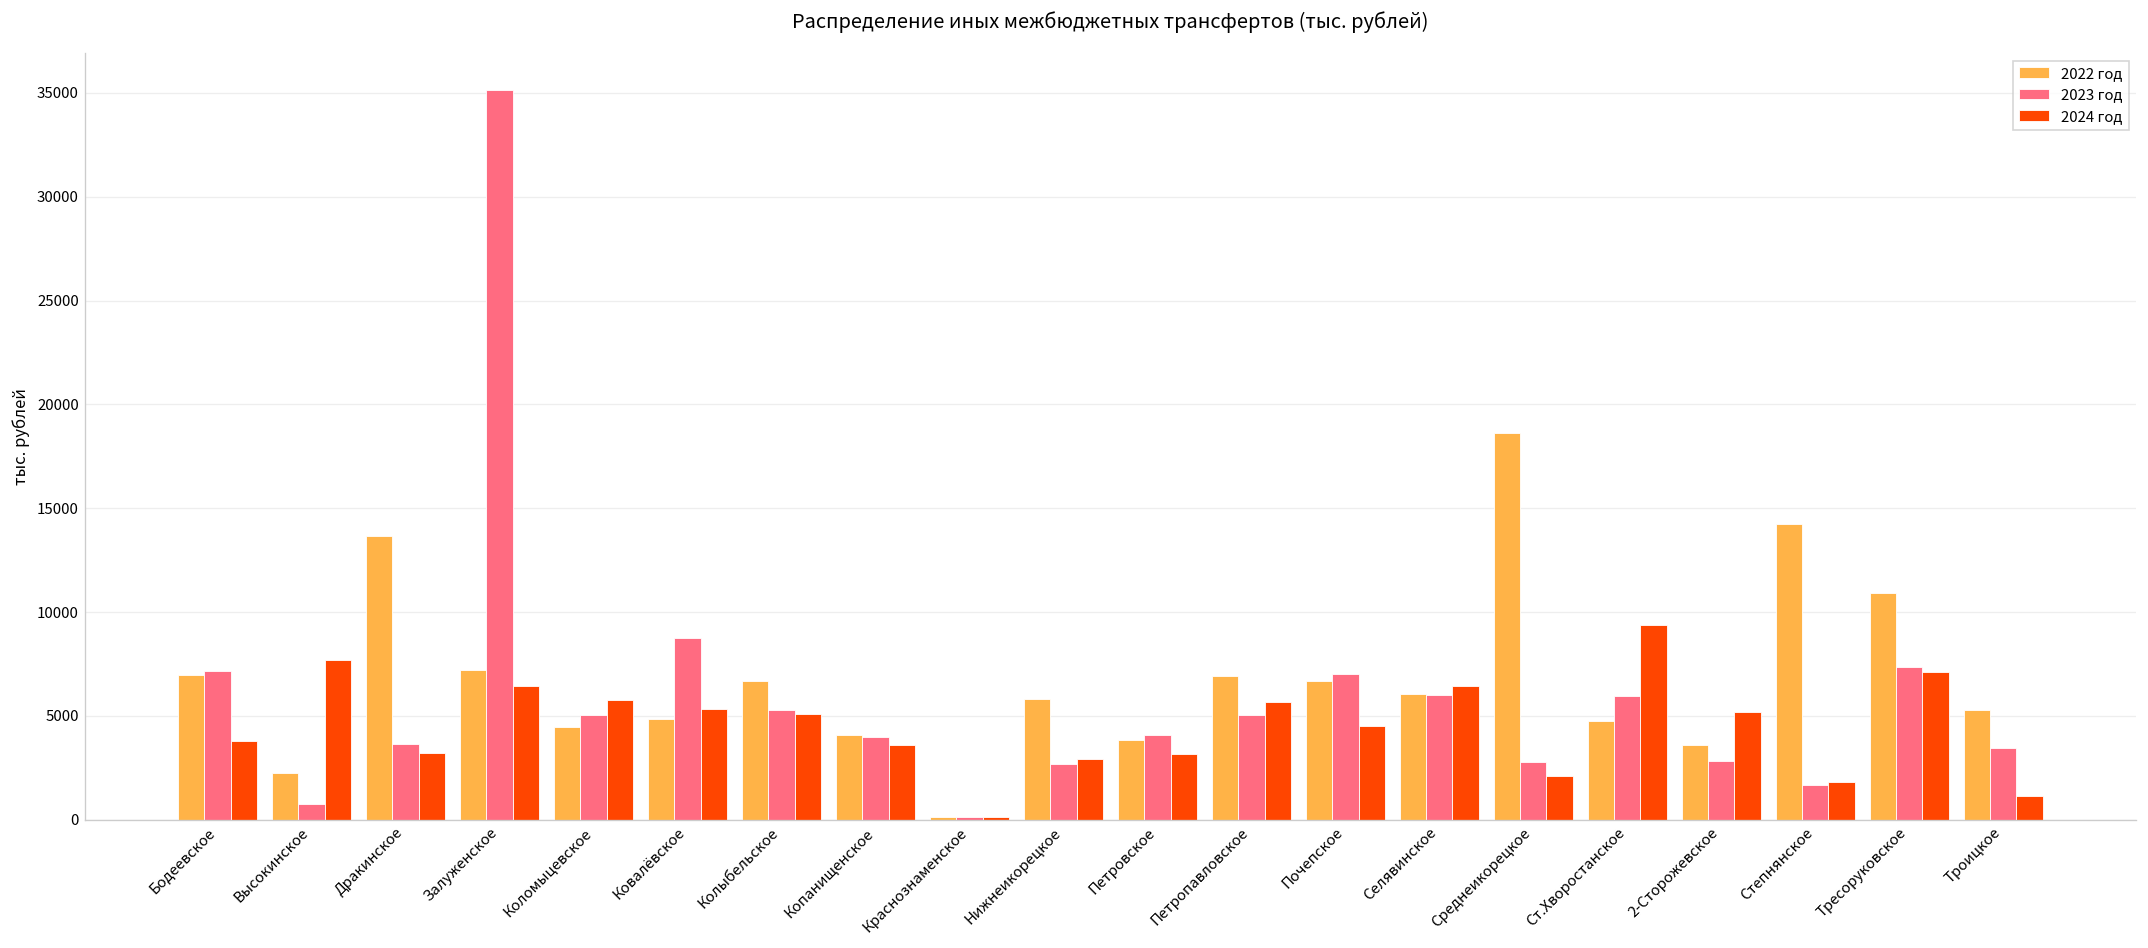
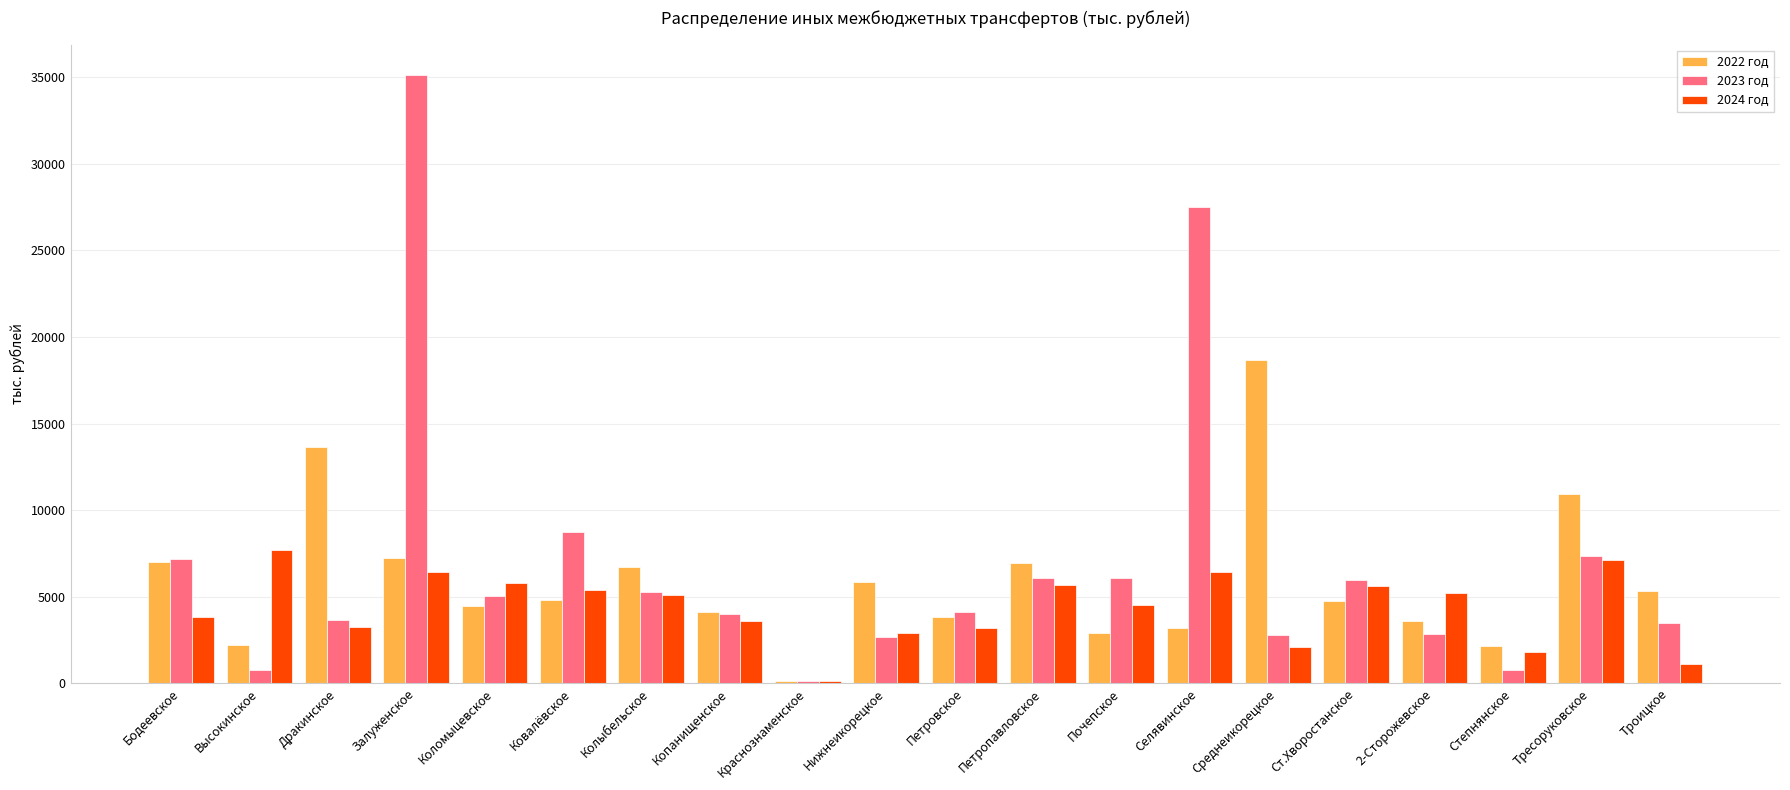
  {
    "2022 год": {
      "Бодеевское": 7000,
      "Высокинское": 2200,
      "Дракинское": 13600,
      "Залуженское": 7200,
      "Коломыцевское": 4500,
      "Ковалёвское": 4800,
      "Колыбельское": 6700,
      "Копанищенское": 4100,
      "Нижнеикорецкое": 5800,
      "Петровское": 3900,
      "Петропавловское": 6900,
-     "Почепское": 6700,
-     "Селявинское": 6000,
+     "Почепское": 2900,
+     "Селявинское": 3200,
      "Среднеикорецкое": 18600,
      "Ст.Хворостанское": 4800,
      "2-Сторожевское": 3600,
-     "Степнянское": 14300,
+     "Степнянское": 2200,
      "Тресоруковское": 10900,
      "Троицкое": 5300
    },
    "2023 год": {
      "Бодеевское": 7200,
      "Высокинское": 800,
      "Дракинское": 3700,
      "Залуженское": 35100,
      "Коломыцевское": 5000,
      "Ковалёвское": 8800,
      "Колыбельское": 5300,
      "Копанищенское": 4000,
      "Нижнеикорецкое": 2700,
      "Петровское": 4100,
-     "Петропавловское": 5100,
-     "Почепское": 7000,
-     "Селявинское": 6000,
+     "Петропавловское": 6100,
+     "Почепское": 6100,
+     "Селявинское": 27500,
      "Среднеикорецкое": 2800,
      "Ст.Хворостанское": 6000,
      "2-Сторожевское": 2800,
-     "Степнянское": 1700,
+     "Степнянское": 800,
      "Тресоруковское": 7400,
      "Троицкое": 3500
    },
    "2024 год": {
      "Бодеевское": 3800,
      "Высокинское": 7700,
      "Дракинское": 3200,
      "Залуженское": 6400,
      "Коломыцевское": 5800,
      "Ковалёвское": 5400,
      "Колыбельское": 5100,
      "Копанищенское": 3600,
      "Нижнеикорецкое": 2900,
      "Петровское": 3200,
      "Петропавловское": 5700,
      "Почепское": 4500,
      "Селявинское": 6400,
      "Среднеикорецкое": 2100,
-     "Ст.Хворостанское": 9400,
+     "Ст.Хворостанское": 5600,
      "2-Сторожевское": 5200,
      "Степнянское": 1800,
      "Тресоруковское": 7100,
      "Троицкое": 1100
    }
  }
